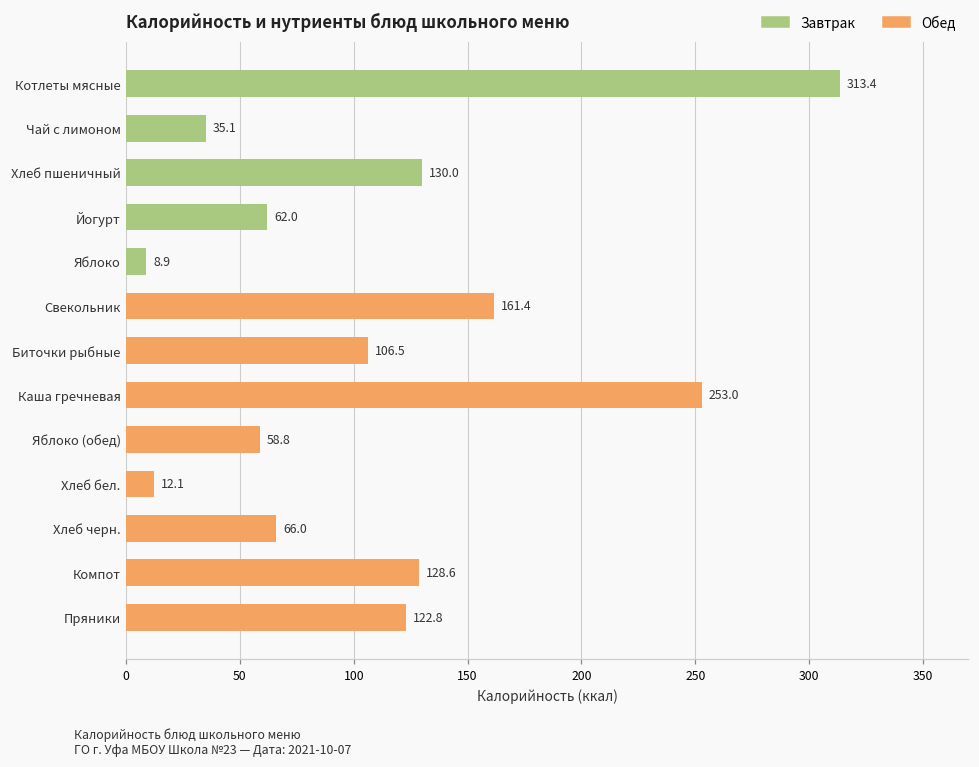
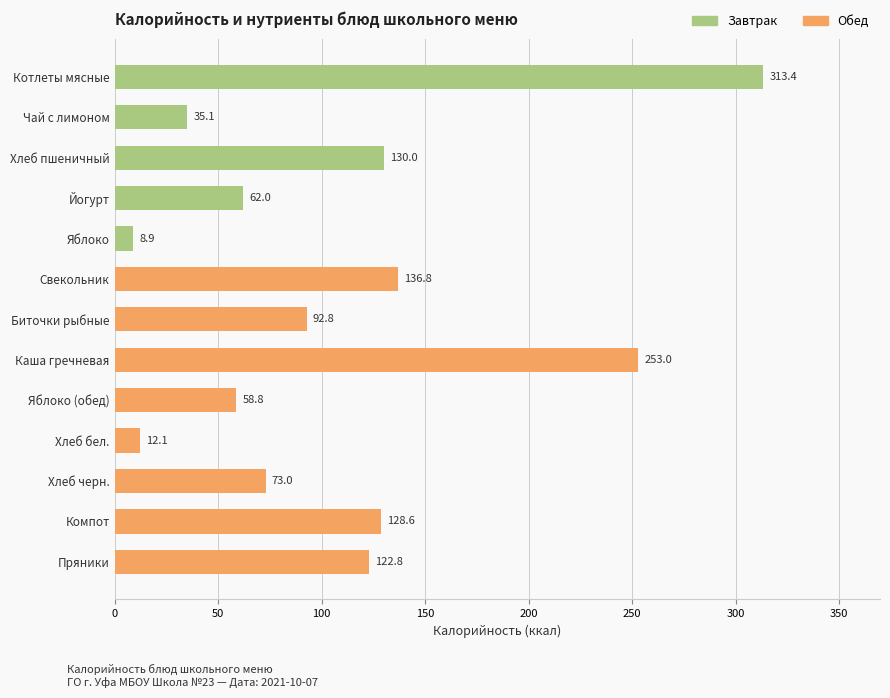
  {
    "Котлеты мясные": 313.4,
    "Чай с лимоном": 35.1,
    "Хлеб пшеничный": 130.0,
    "Йогурт": 62.0,
    "Яблоко": 8.9,
-   "Свекольник": 161.4,
-   "Биточки рыбные": 106.5,
+   "Свекольник": 136.8,
+   "Биточки рыбные": 92.8,
    "Каша гречневая": 253.0,
    "Яблоко (обед)": 58.8,
    "Хлеб бел.": 12.1,
-   "Хлеб черн.": 66.0,
+   "Хлеб черн.": 73.0,
    "Компот": 128.6,
    "Пряники": 122.8
  }
